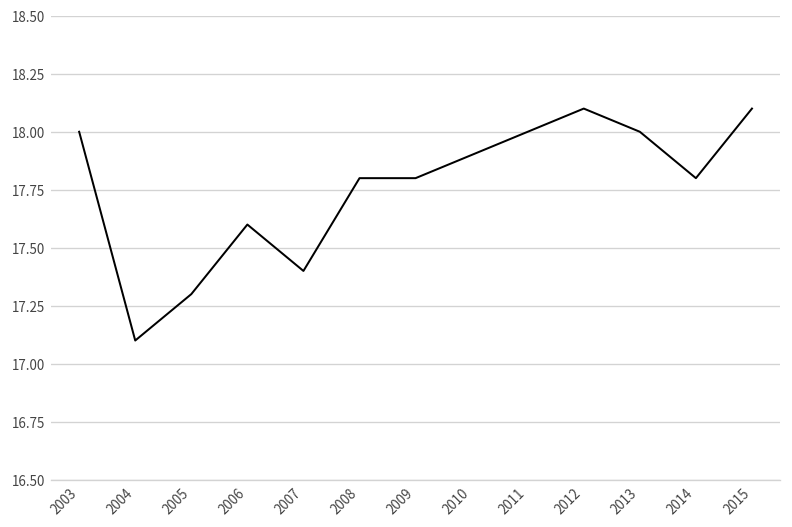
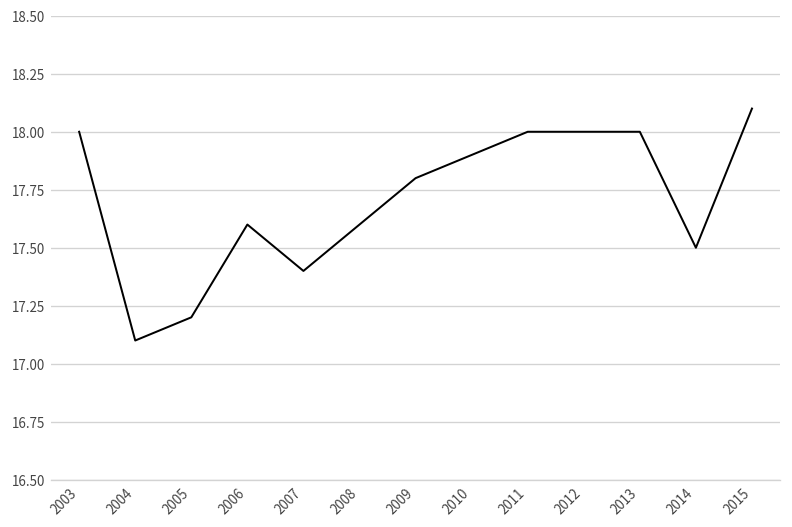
  {
    "2003": 18.0,
    "2004": 17.1,
-   "2005": 17.3,
+   "2005": 17.2,
    "2006": 17.6,
    "2007": 17.4,
-   "2008": 17.8,
+   "2008": 17.6,
    "2009": 17.8,
    "2010": 17.9,
    "2011": 18.0,
-   "2012": 18.1,
+   "2012": 18.0,
    "2013": 18.0,
-   "2014": 17.8,
+   "2014": 17.5,
    "2015": 18.1
  }
